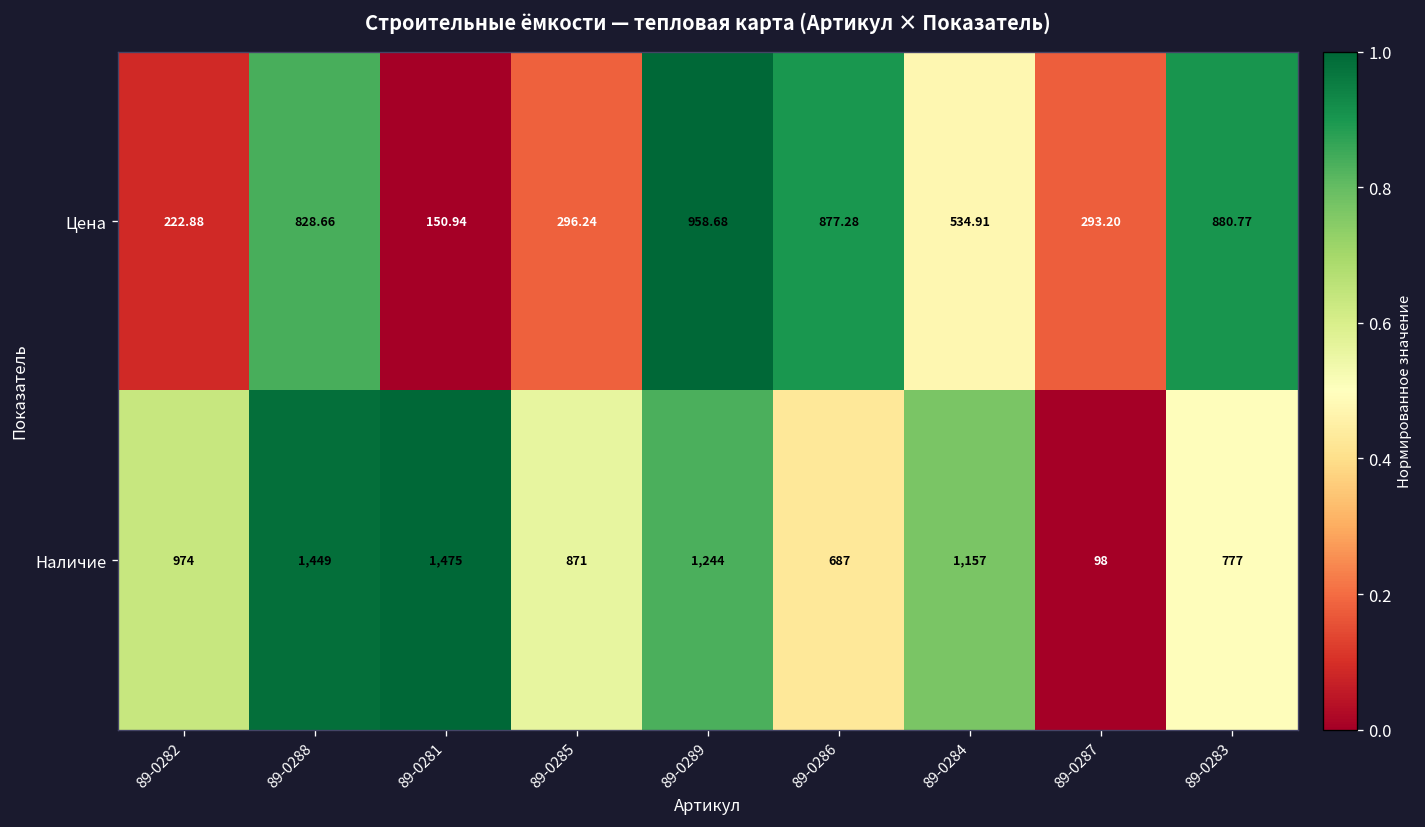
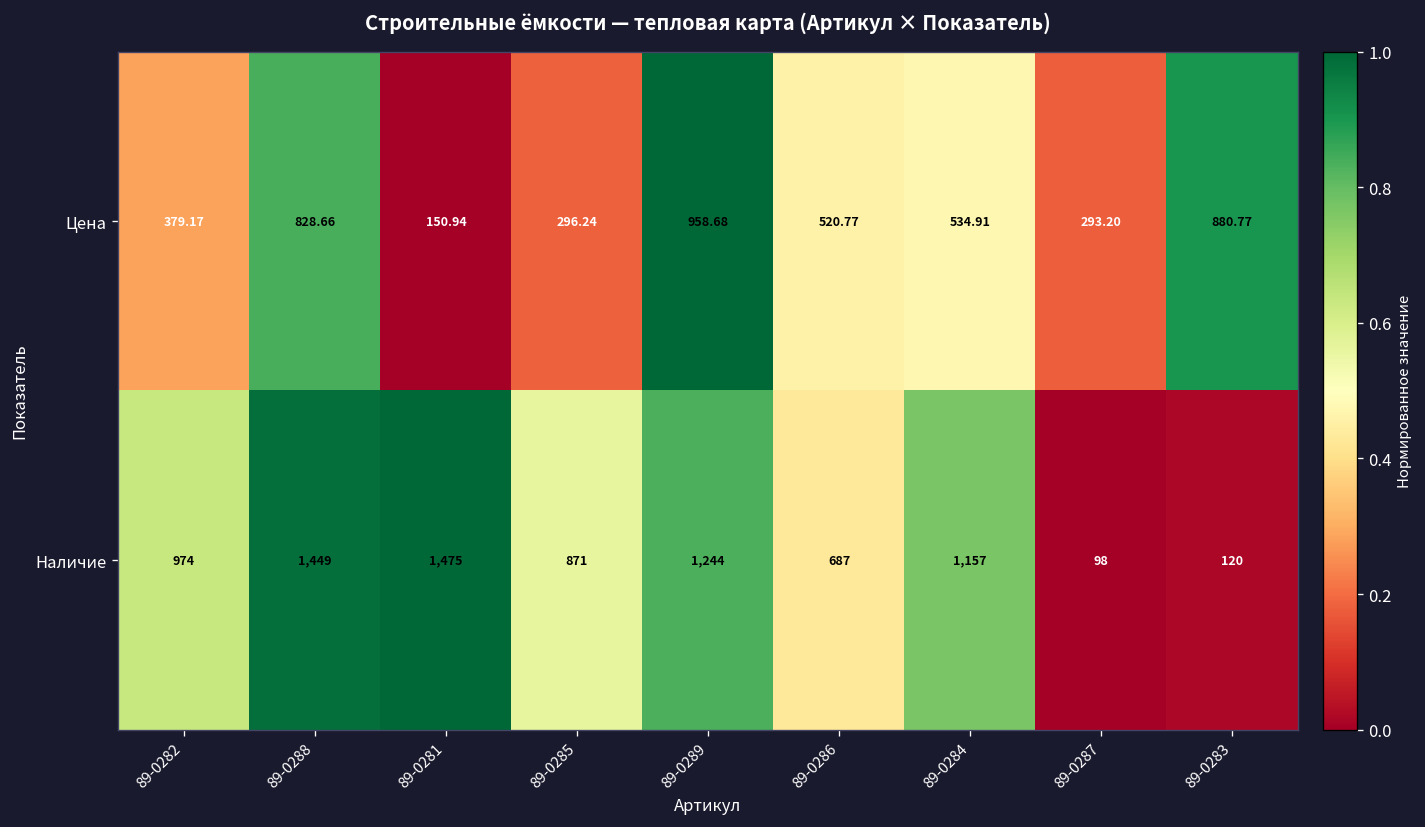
  {
    "Цена": {
-     "89-0282": "222.88",
+     "89-0282": "379.17",
      "89-0288": "828.66",
      "89-0281": "150.94",
      "89-0285": "296.24",
      "89-0289": "958.68",
-     "89-0286": "877.28",
+     "89-0286": "520.77",
      "89-0284": "534.91",
      "89-0287": "293.20",
      "89-0283": "880.77"
    },
    "Наличие": {
      "89-0282": "974",
      "89-0288": "1,449",
      "89-0281": "1,475",
      "89-0285": "871",
      "89-0289": "1,244",
      "89-0286": "687",
      "89-0284": "1,157",
      "89-0287": "98",
-     "89-0283": "777"
+     "89-0283": "120"
    }
  }
